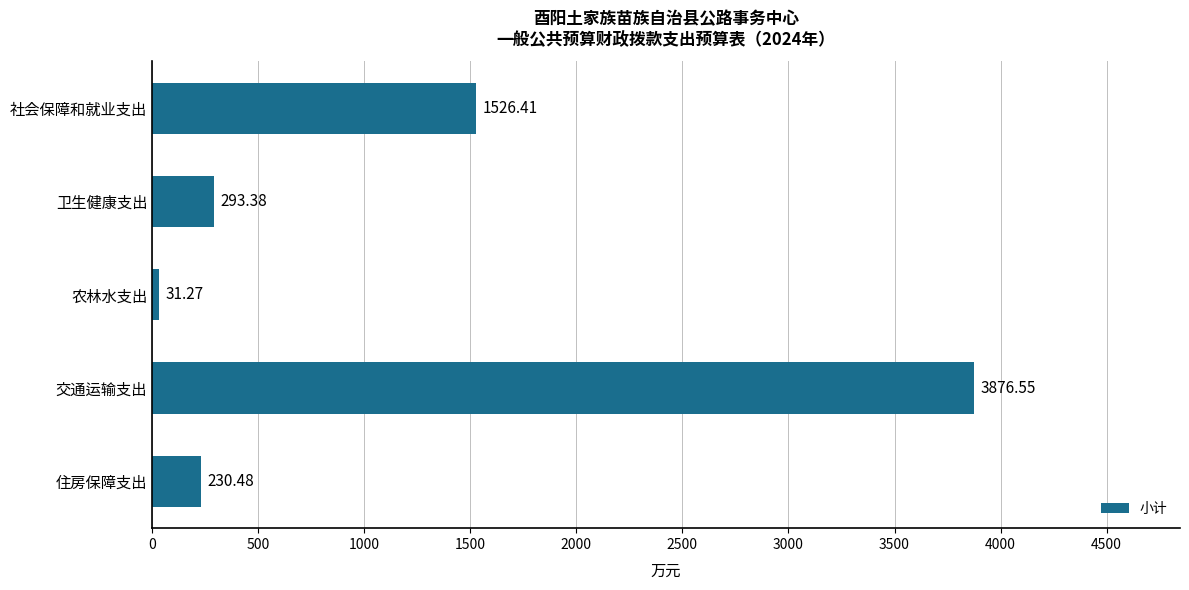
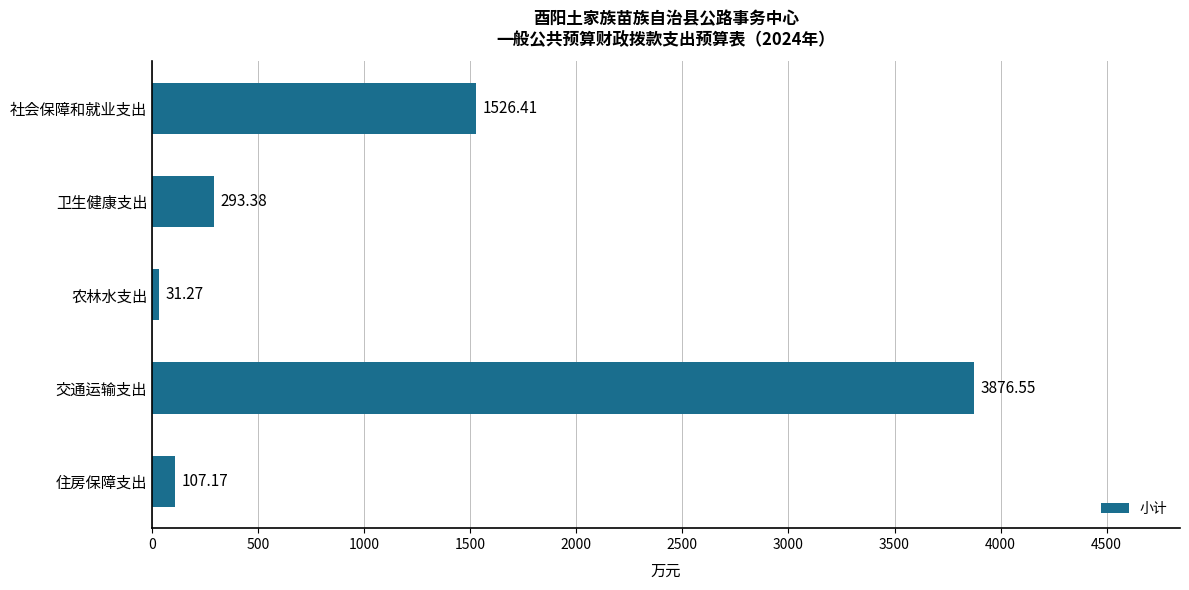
  {
    "社会保障和就业支出": 1526.41,
    "卫生健康支出": 293.38,
    "农林水支出": 31.27,
    "交通运输支出": 3876.55,
-   "住房保障支出": 230.48
+   "住房保障支出": 107.17
  }
